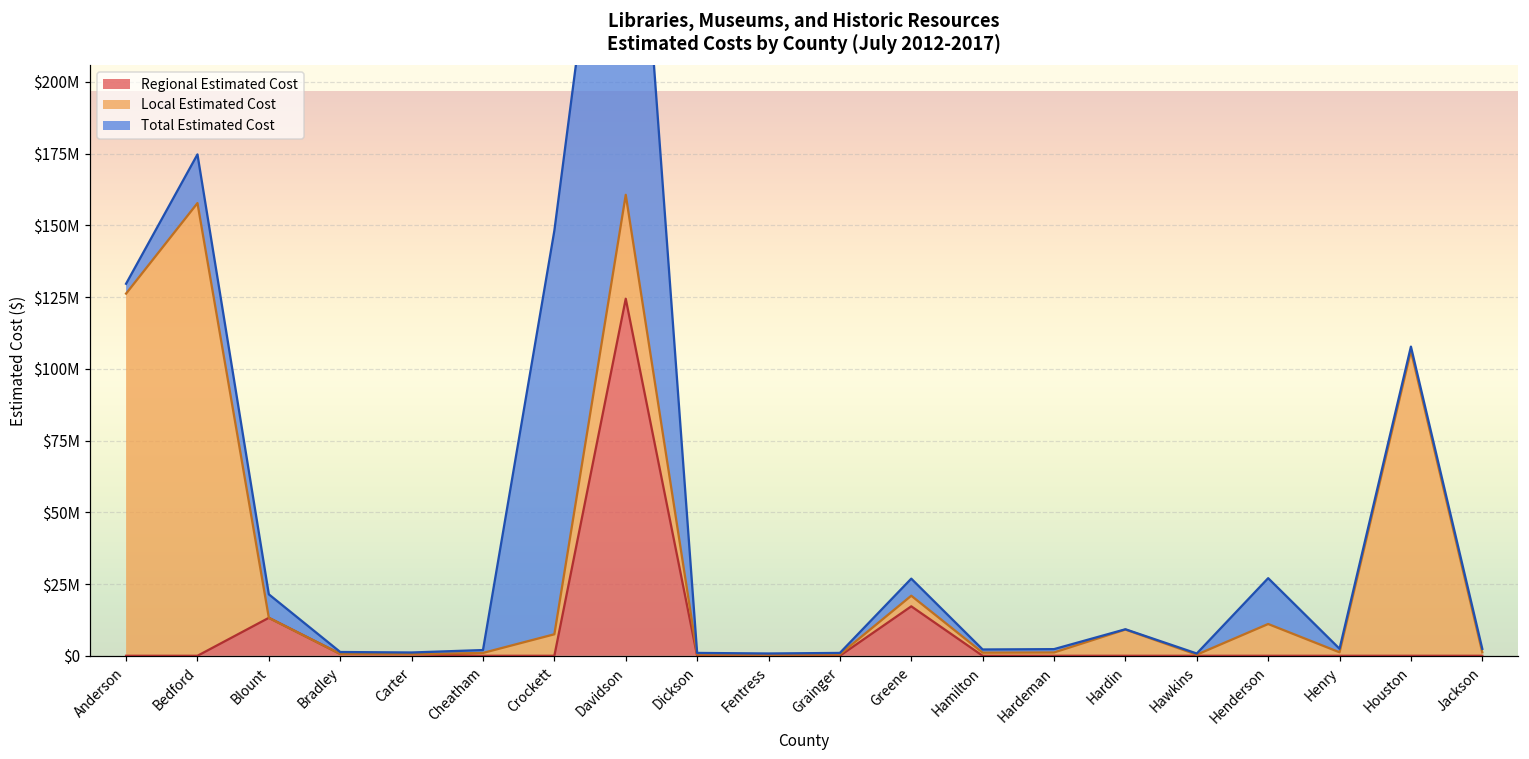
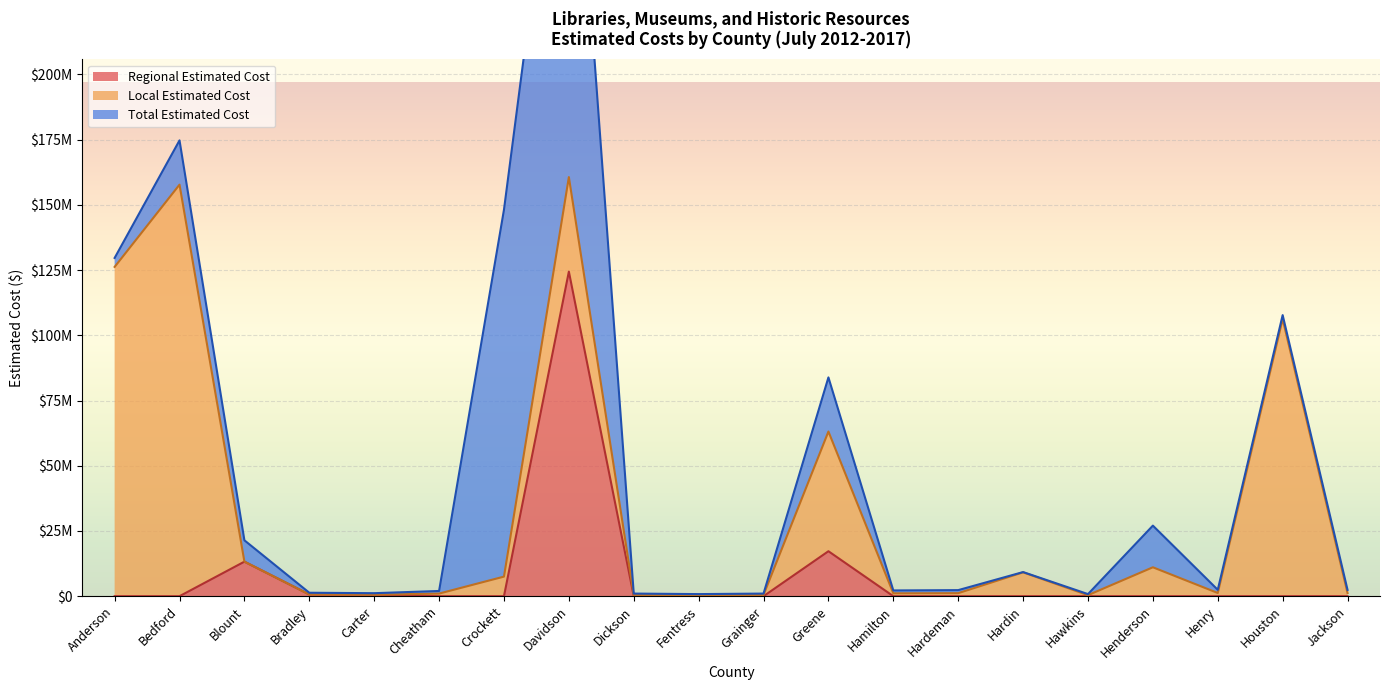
  {
    "Regional Estimated Cost": {
      "Anderson": "$0",
      "Bedford": "$0",
      "Cheatham": "$0",
      "Crockett": "$0",
      "Davidson": "$124000000",
      "Greene": "$17000000",
      "Hamilton": "$0",
      "Hardeman": "$0",
      "Hardin": "$0",
      "Henderson": "$0",
      "Henry": "$0",
      "Houston": "$0",
      "Jackson": "$0"
    },
    "Local Estimated Cost": {
      "Anderson": "$126000000",
      "Bedford": "$158000000",
      "Cheatham": "$1000000",
      "Crockett": "$8000000",
      "Davidson": "$36000000",
-     "Greene": "$4000000",
+     "Greene": "$46000000",
      "Hamilton": "$1000000",
      "Hardeman": "$1000000",
      "Henderson": "$11000000",
      "Henry": "$1000000",
      "Houston": "$106000000",
      "Jackson": "$1000000"
    },
    "Total Estimated Cost": {
      "Anderson": "$3000000",
      "Bedford": "$17000000",
      "Blount": "$8000000",
      "Cheatham": "$1000000",
      "Crockett": "$141000000",
-     "Greene": "$6000000",
+     "Greene": "$21000000",
      "Hamilton": "$1000000",
      "Hardeman": "$1000000",
      "Henderson": "$16000000",
      "Henry": "$1000000",
      "Houston": "$2000000",
      "Jackson": "$1000000"
    }
  }
